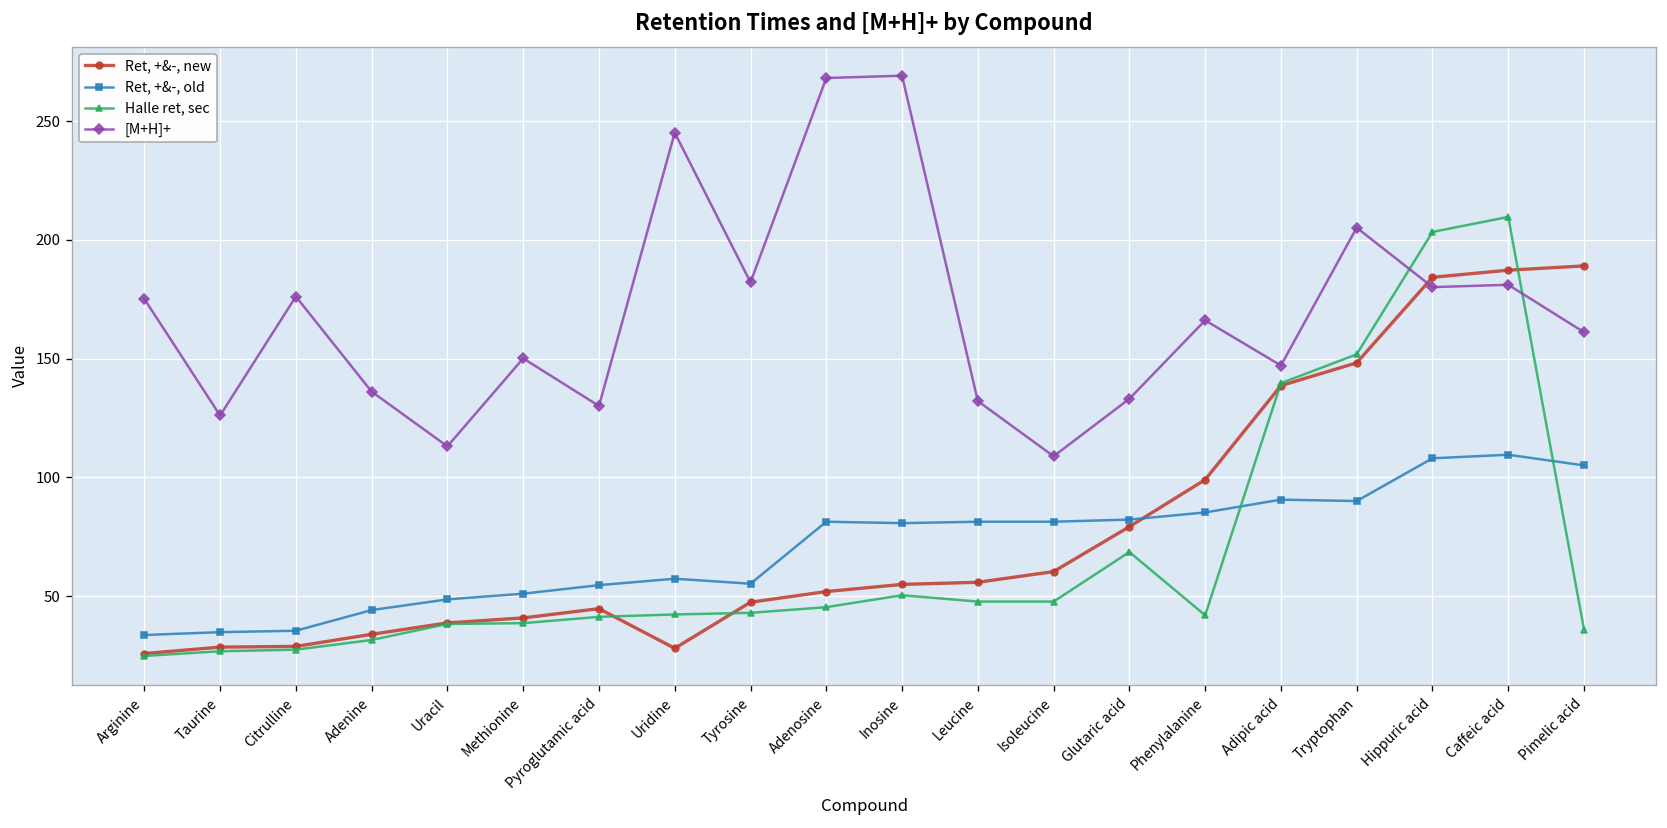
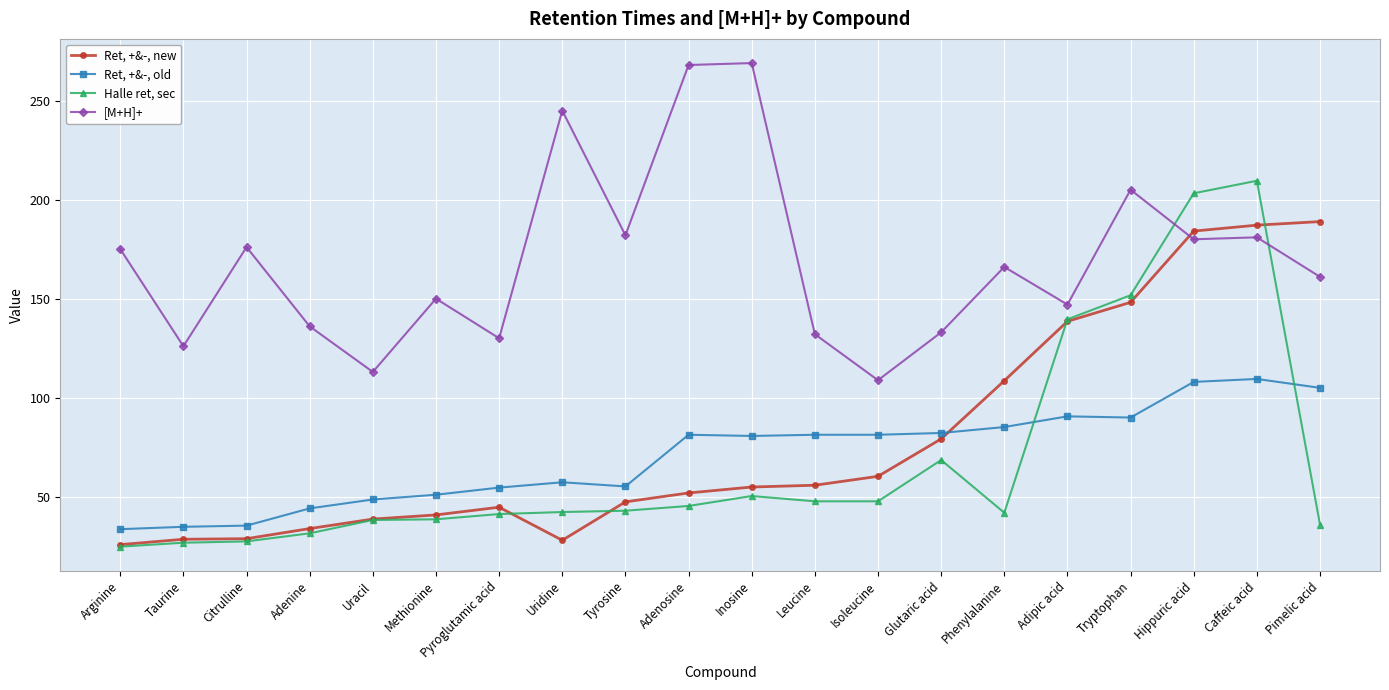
  {
    "Ret, +&-, new": {
      "Taurine": 29,
      "Citrulline": 29,
      "Adenine": 34,
      "Methionine": 41,
      "Pyroglutamic acid": 45,
      "Uridine": 28,
      "Tyrosine": 47,
      "Adenosine": 52,
      "Inosine": 55,
      "Leucine": 56,
      "Isoleucine": 60,
      "Glutaric acid": 79,
-     "Phenylalanine": 99,
+     "Phenylalanine": 109,
      "Tryptophan": 148,
      "Hippuric acid": 184,
      "Caffeic acid": 187,
      "Pimelic acid": 189
    },
    "Ret, +&-, old": {
      "Arginine": 34,
      "Taurine": 35,
      "Citrulline": 35,
      "Adenine": 44,
      "Uracil": 49,
      "Methionine": 51,
      "Pyroglutamic acid": 55,
      "Uridine": 57,
      "Tyrosine": 55,
      "Adenosine": 81,
      "Inosine": 81,
      "Leucine": 81,
      "Isoleucine": 81,
      "Glutaric acid": 82,
      "Phenylalanine": 85,
      "Adipic acid": 91,
      "Tryptophan": 90,
      "Hippuric acid": 108,
      "Caffeic acid": 110,
      "Pimelic acid": 105
    },
    "Halle ret, sec": {
      "Taurine": 27,
      "Citrulline": 27,
      "Adenine": 32,
      "Methionine": 39,
      "Pyroglutamic acid": 41,
      "Uridine": 42,
      "Tyrosine": 43,
      "Adenosine": 45,
      "Inosine": 50,
      "Leucine": 48,
      "Isoleucine": 48,
      "Glutaric acid": 69,
      "Phenylalanine": 42,
      "Tryptophan": 152,
      "Hippuric acid": 203,
      "Caffeic acid": 210,
      "Pimelic acid": 36
    },
    "[M+H]+": {
      "Arginine": 175,
      "Taurine": 126,
      "Citrulline": 176,
      "Adenine": 136,
      "Uracil": 113,
      "Methionine": 150,
      "Pyroglutamic acid": 130,
      "Uridine": 245,
      "Tyrosine": 182,
      "Adenosine": 268,
      "Inosine": 269,
      "Leucine": 132,
      "Isoleucine": 109,
      "Glutaric acid": 133,
      "Phenylalanine": 166,
      "Adipic acid": 147,
      "Tryptophan": 205,
      "Hippuric acid": 180,
      "Caffeic acid": 181,
      "Pimelic acid": 161
    }
  }
